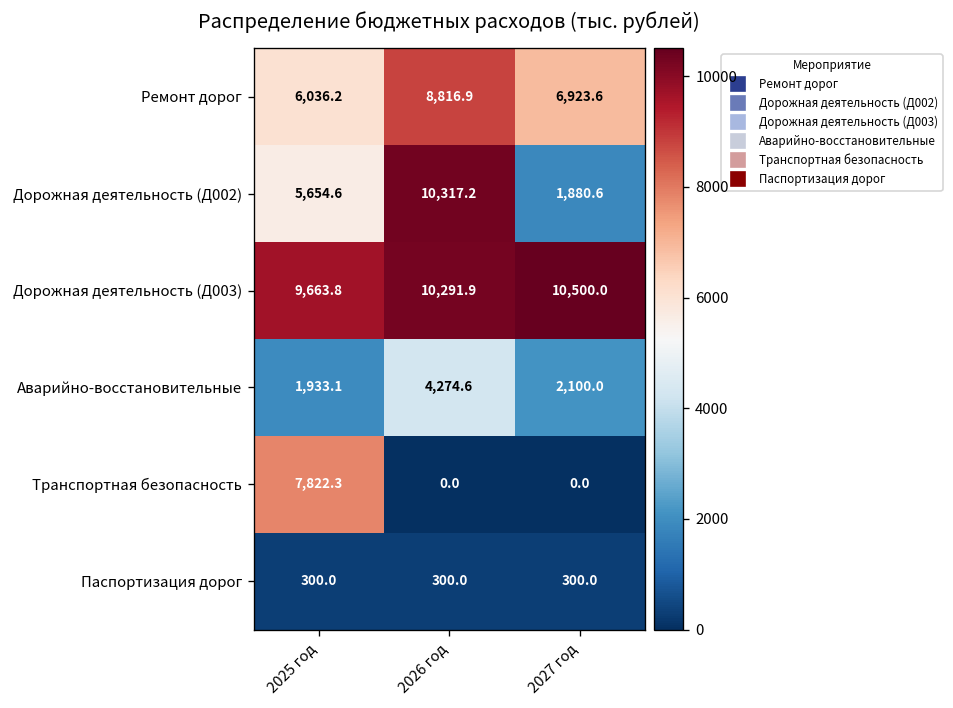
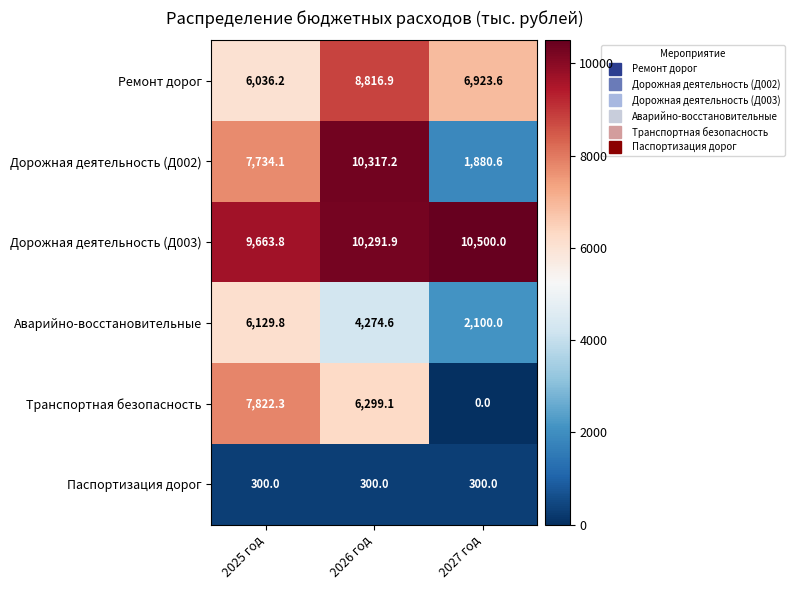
  {
    "Ремонт дорог": {
      "2025 год": "6,036.2",
      "2026 год": "8,816.9",
      "2027 год": "6,923.6"
    },
    "Дорожная деятельность (Д002)": {
-     "2025 год": "5,654.6",
+     "2025 год": "7,734.1",
      "2026 год": "10,317.2",
      "2027 год": "1,880.6"
    },
    "Дорожная деятельность (Д003)": {
      "2025 год": "9,663.8",
      "2026 год": "10,291.9",
      "2027 год": "10,500.0"
    },
    "Аварийно-восстановительные": {
-     "2025 год": "1,933.1",
+     "2025 год": "6,129.8",
      "2026 год": "4,274.6",
      "2027 год": "2,100.0"
    },
    "Транспортная безопасность": {
      "2025 год": "7,822.3",
-     "2026 год": "0.0",
+     "2026 год": "6,299.1",
      "2027 год": "0.0"
    },
    "Паспортизация дорог": {
      "2025 год": "300.0",
      "2026 год": "300.0",
      "2027 год": "300.0"
    }
  }
